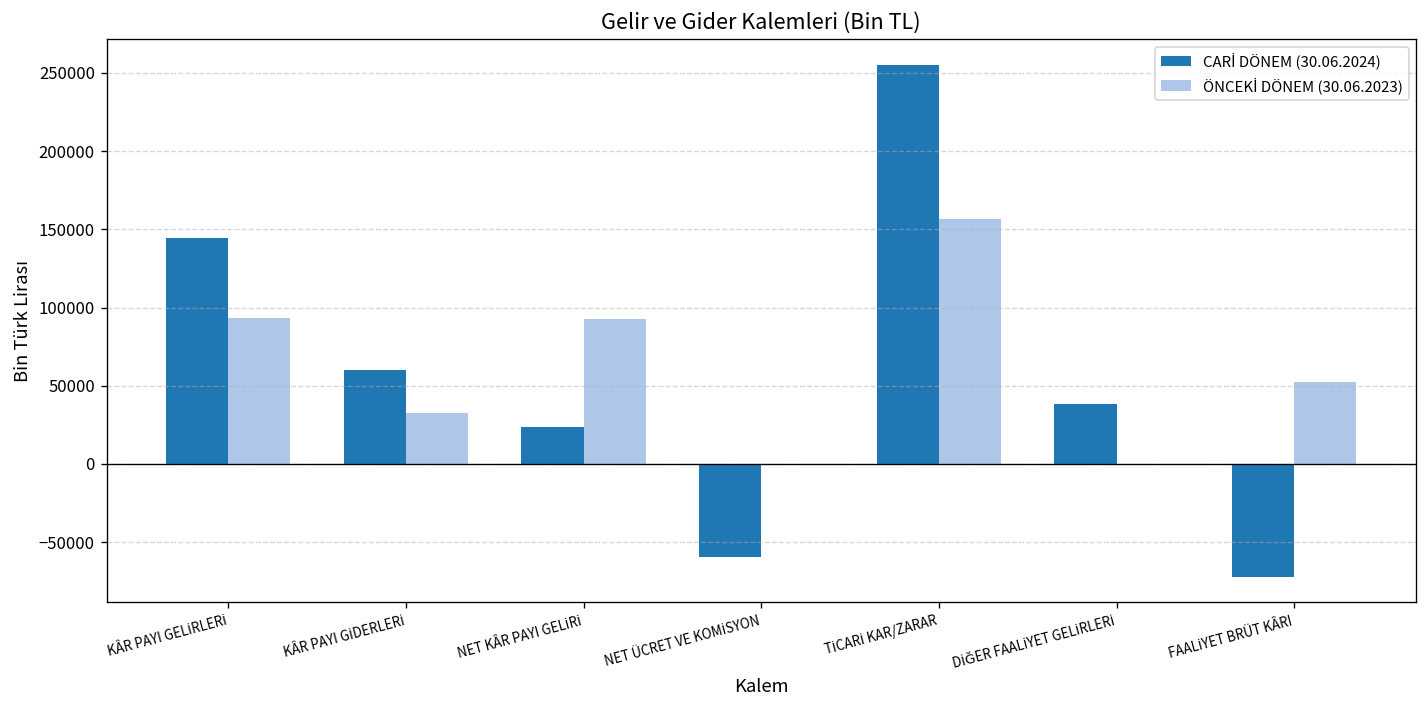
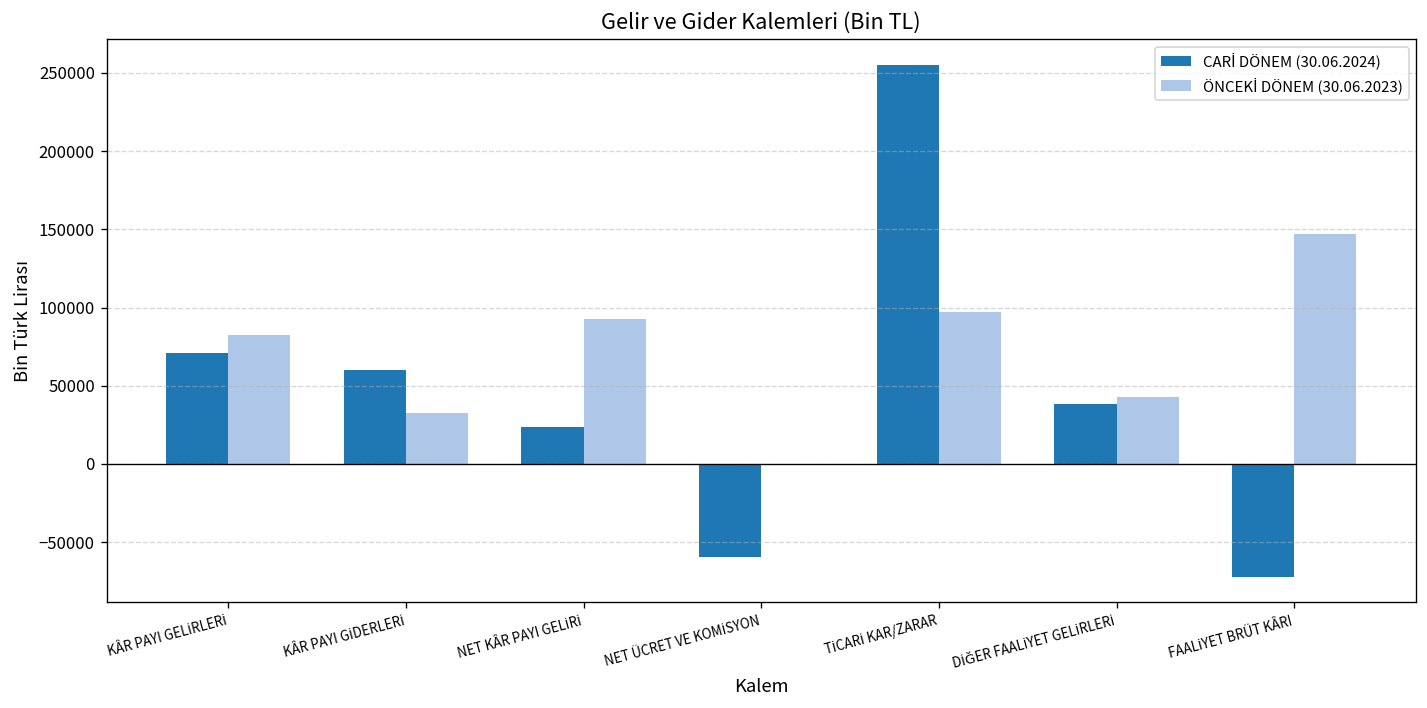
  {
    "CARİ DÖNEM (30.06.2024)": {
-     "KÂR PAYI GELİRLERİ": 144000,
+     "KÂR PAYI GELİRLERİ": 71000,
      "KÂR PAYI GİDERLERİ": 60000,
      "NET KÂR PAYI GELİRİ": 24000,
      "NET ÜCRET VE KOMİSYON": -59000,
      "TİCARİ KAR/ZARAR": 255000,
      "DİĞER FAALİYET GELİRLERİ": 38000,
      "FAALİYET BRÜT KÂRI": -72000
    },
    "ÖNCEKİ DÖNEM (30.06.2023)": {
-     "KÂR PAYI GELİRLERİ": 93000,
+     "KÂR PAYI GELİRLERİ": 82000,
      "KÂR PAYI GİDERLERİ": 33000,
      "NET KÂR PAYI GELİRİ": 92000,
      "NET ÜCRET VE KOMİSYON": 0,
-     "TİCARİ KAR/ZARAR": 157000,
-     "DİĞER FAALİYET GELİRLERİ": 0,
-     "FAALİYET BRÜT KÂRI": 52000
+     "TİCARİ KAR/ZARAR": 97000,
+     "DİĞER FAALİYET GELİRLERİ": 43000,
+     "FAALİYET BRÜT KÂRI": 147000
    }
  }
